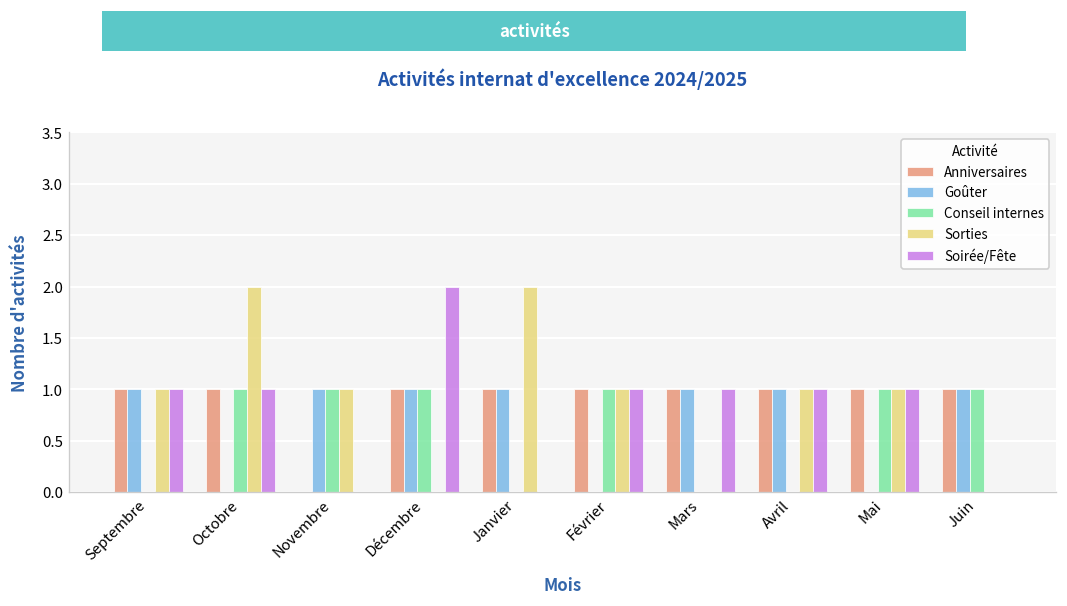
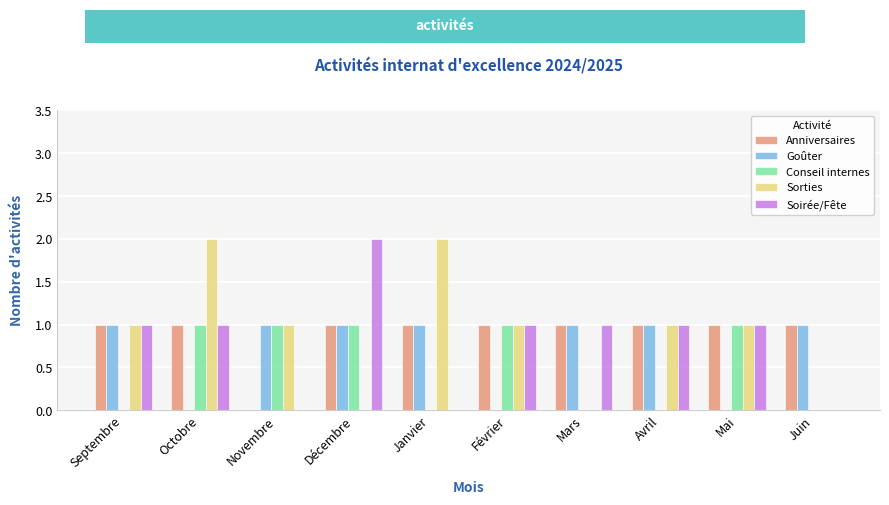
  {
    "Anniversaires": {
      "Septembre": 1,
      "Octobre": 1,
      "Novembre": 0,
      "Décembre": 1,
      "Janvier": 1,
      "Février": 1,
      "Mars": 1,
      "Avril": 1,
      "Mai": 1,
      "Juin": 1
    },
    "Goûter": {
      "Septembre": 1,
      "Octobre": 0,
      "Novembre": 1,
      "Décembre": 1,
      "Janvier": 1,
      "Février": 0,
      "Mars": 1,
      "Avril": 1,
      "Mai": 0,
      "Juin": 1
    },
    "Conseil internes": {
      "Septembre": 0,
      "Octobre": 1,
      "Novembre": 1,
      "Décembre": 1,
      "Janvier": 0,
      "Février": 1,
      "Mars": 0,
      "Avril": 0,
      "Mai": 1,
-     "Juin": 1
+     "Juin": 0
    },
    "Sorties": {
      "Septembre": 1,
      "Octobre": 2,
      "Novembre": 1,
      "Décembre": 0,
      "Janvier": 2,
      "Février": 1,
      "Mars": 0,
      "Avril": 1,
      "Mai": 1,
      "Juin": 0
    },
    "Soirée/Fête": {
      "Septembre": 1,
      "Octobre": 1,
      "Novembre": 0,
      "Décembre": 2,
      "Janvier": 0,
      "Février": 1,
      "Mars": 1,
      "Avril": 1,
      "Mai": 1,
      "Juin": 0
    }
  }
